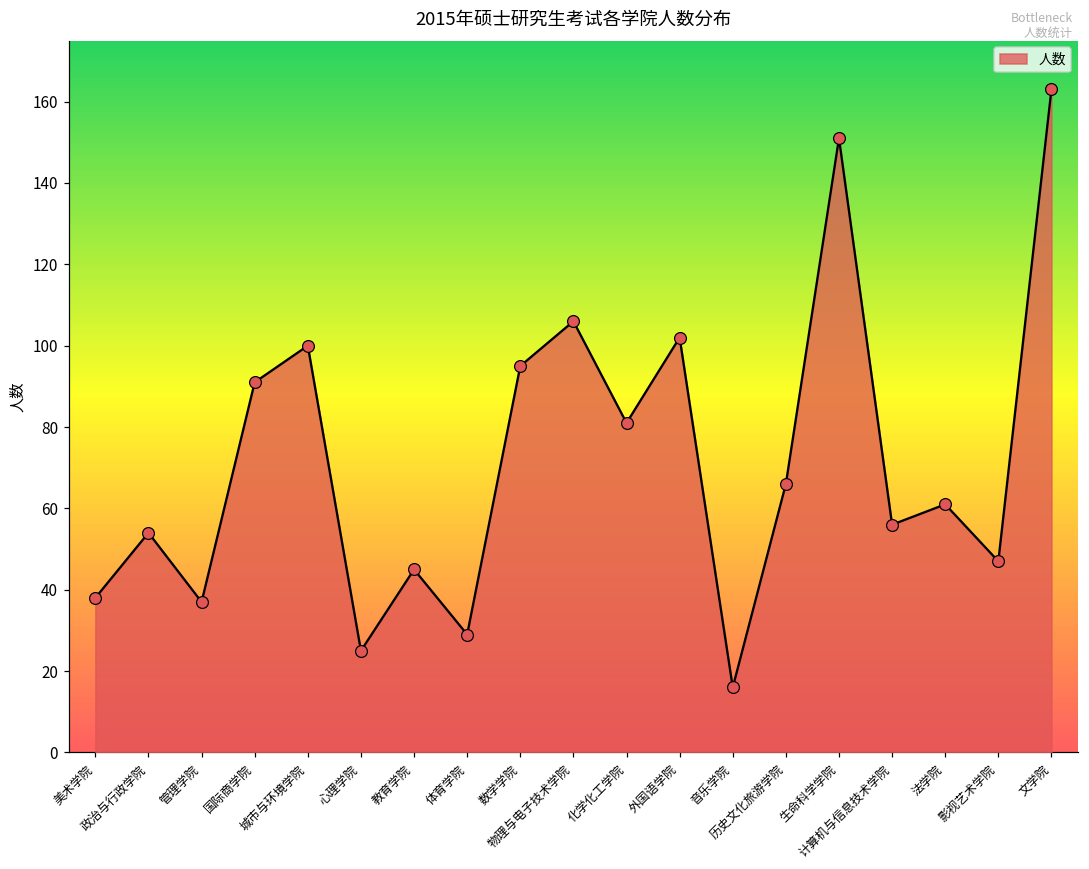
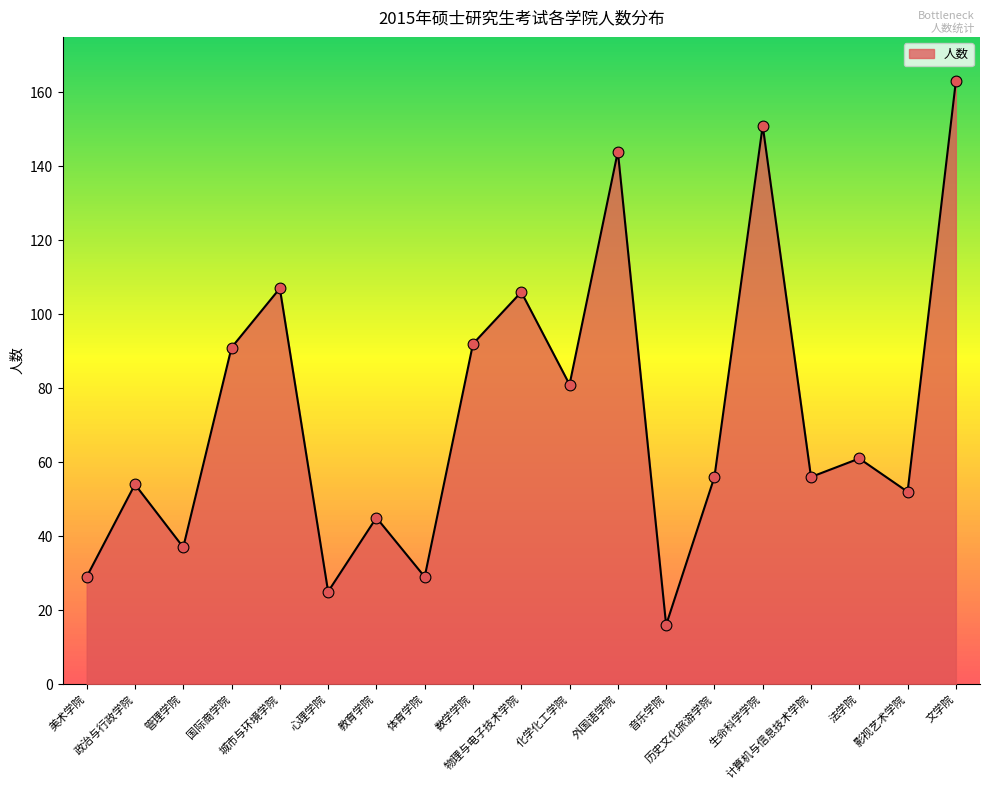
  {
-   "美术学院": 38,
+   "美术学院": 29,
    "政治与行政学院": 54,
    "管理学院": 37,
    "国际商学院": 91,
-   "城市与环境学院": 100,
+   "城市与环境学院": 107,
    "心理学院": 25,
    "教育学院": 45,
    "体育学院": 29,
-   "数学学院": 95,
+   "数学学院": 92,
    "物理与电子技术学院": 106,
    "化学化工学院": 81,
-   "外国语学院": 102,
+   "外国语学院": 144,
    "音乐学院": 16,
-   "历史文化旅游学院": 66,
+   "历史文化旅游学院": 56,
    "生命科学学院": 151,
    "计算机与信息技术学院": 56,
    "法学院": 61,
-   "影视艺术学院": 47,
+   "影视艺术学院": 52,
    "文学院": 163
  }
